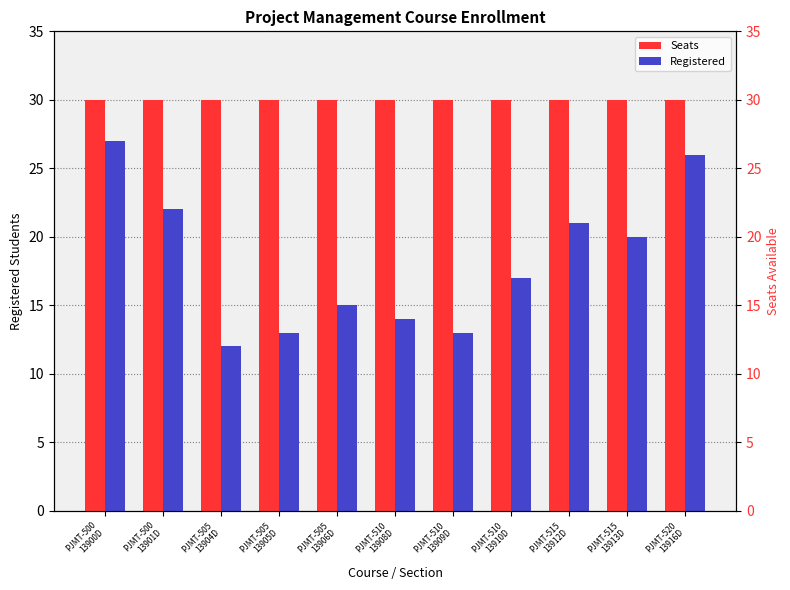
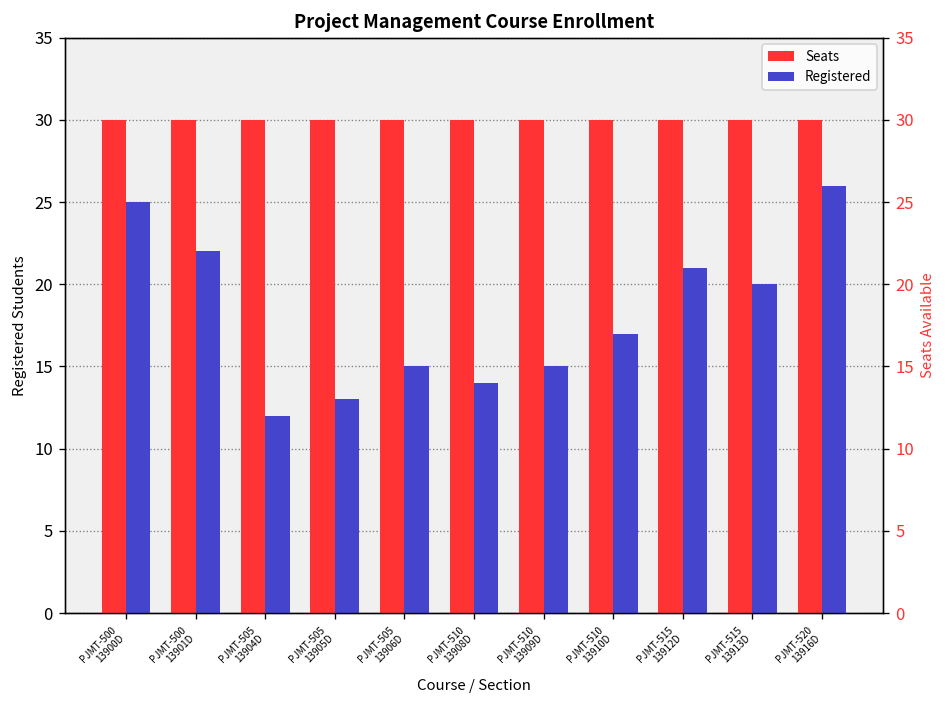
  {
    "Seats": {
      "PJMT-500 13900D": 30,
      "PJMT-500 13901D": 30,
      "PJMT-505 13904D": 30,
      "PJMT-505 13905D": 30,
      "PJMT-505 13906D": 30,
      "PJMT-510 13908D": 30,
      "PJMT-510 13909D": 30,
      "PJMT-510 13910D": 30,
      "PJMT-515 13912D": 30,
      "PJMT-515 13913D": 30,
      "PJMT-520 13916D": 30
    },
    "Registered": {
-     "PJMT-500 13900D": 27,
+     "PJMT-500 13900D": 25,
      "PJMT-500 13901D": 22,
      "PJMT-505 13904D": 12,
      "PJMT-505 13905D": 13,
      "PJMT-505 13906D": 15,
      "PJMT-510 13908D": 14,
-     "PJMT-510 13909D": 13,
+     "PJMT-510 13909D": 15,
      "PJMT-510 13910D": 17,
      "PJMT-515 13912D": 21,
      "PJMT-515 13913D": 20,
      "PJMT-520 13916D": 26
    }
  }
